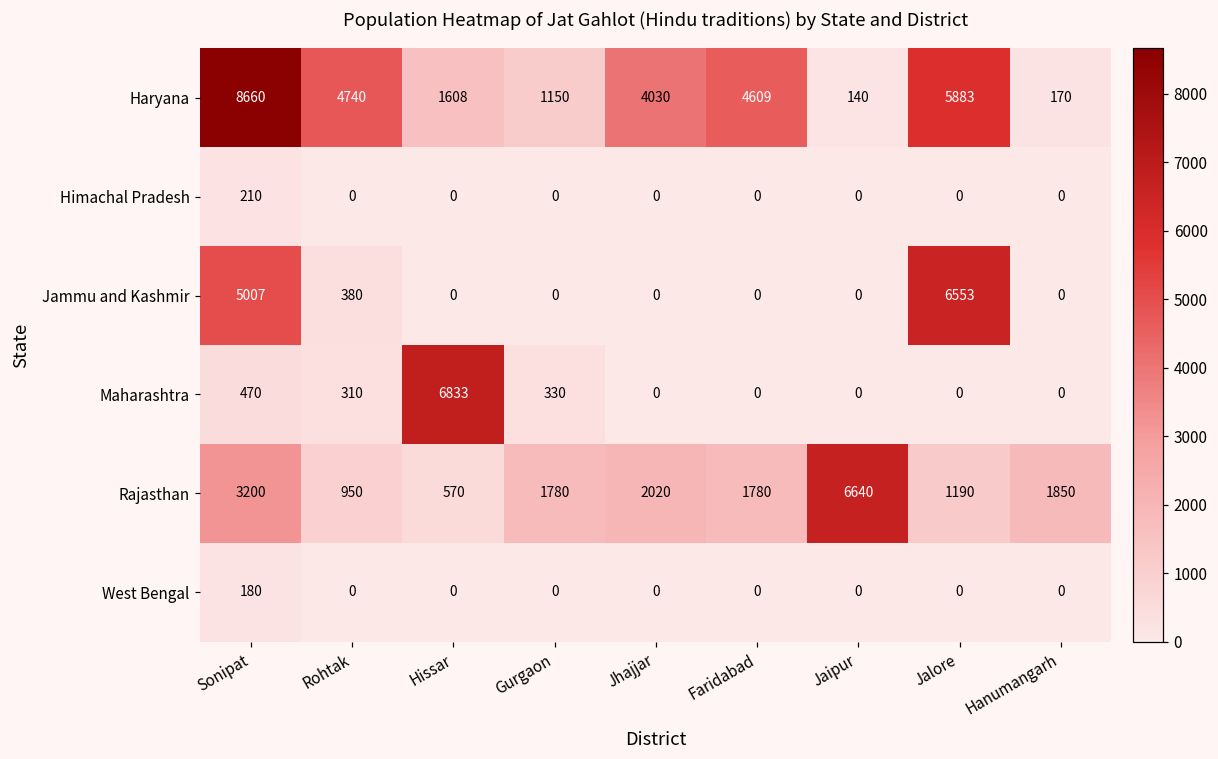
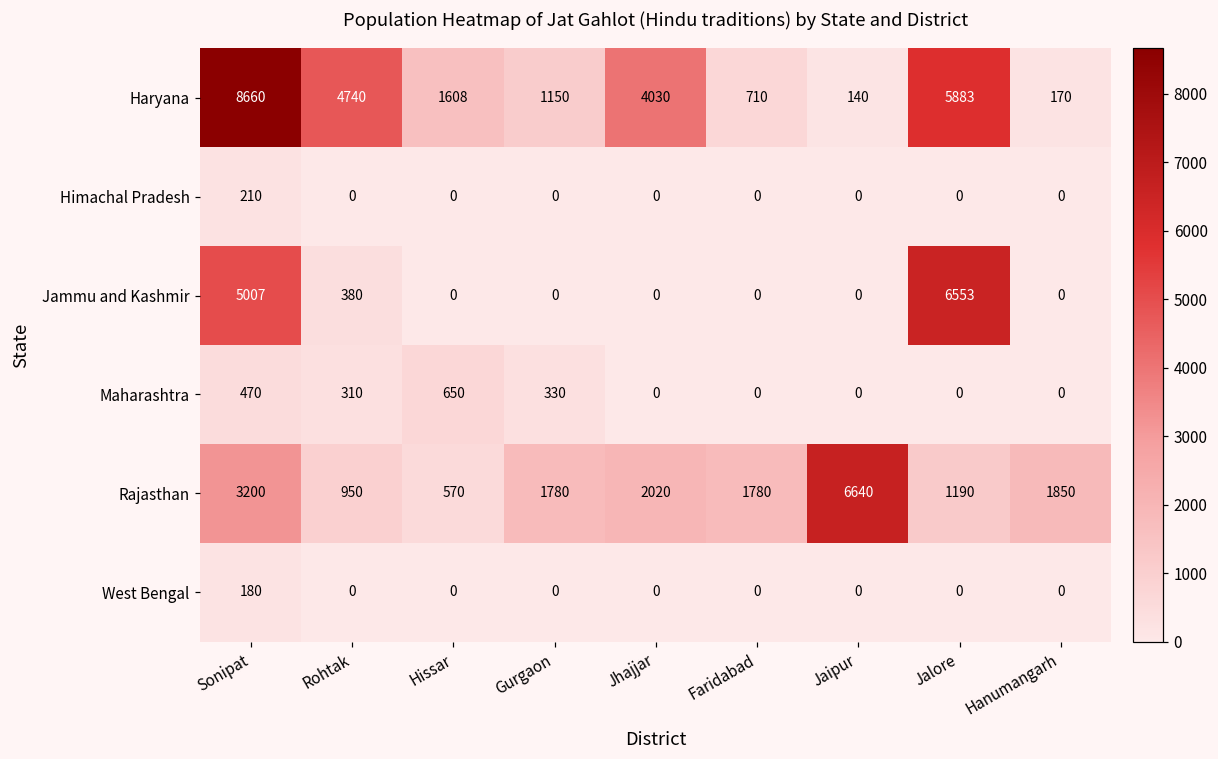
  {
    "Haryana": {
      "Sonipat": 8660,
      "Rohtak": 4740,
      "Hissar": 1608,
      "Gurgaon": 1150,
      "Jhajjar": 4030,
-     "Faridabad": 4609,
+     "Faridabad": 710,
      "Jaipur": 140,
      "Jalore": 5883,
      "Hanumangarh": 170
    },
    "Himachal Pradesh": {
      "Sonipat": 210,
      "Rohtak": 0,
      "Hissar": 0,
      "Gurgaon": 0,
      "Jhajjar": 0,
      "Faridabad": 0,
      "Jaipur": 0,
      "Jalore": 0,
      "Hanumangarh": 0
    },
    "Jammu and Kashmir": {
      "Sonipat": 5007,
      "Rohtak": 380,
      "Hissar": 0,
      "Gurgaon": 0,
      "Jhajjar": 0,
      "Faridabad": 0,
      "Jaipur": 0,
      "Jalore": 6553,
      "Hanumangarh": 0
    },
    "Maharashtra": {
      "Sonipat": 470,
      "Rohtak": 310,
-     "Hissar": 6833,
+     "Hissar": 650,
      "Gurgaon": 330,
      "Jhajjar": 0,
      "Faridabad": 0,
      "Jaipur": 0,
      "Jalore": 0,
      "Hanumangarh": 0
    },
    "Rajasthan": {
      "Sonipat": 3200,
      "Rohtak": 950,
      "Hissar": 570,
      "Gurgaon": 1780,
      "Jhajjar": 2020,
      "Faridabad": 1780,
      "Jaipur": 6640,
      "Jalore": 1190,
      "Hanumangarh": 1850
    },
    "West Bengal": {
      "Sonipat": 180,
      "Rohtak": 0,
      "Hissar": 0,
      "Gurgaon": 0,
      "Jhajjar": 0,
      "Faridabad": 0,
      "Jaipur": 0,
      "Jalore": 0,
      "Hanumangarh": 0
    }
  }
